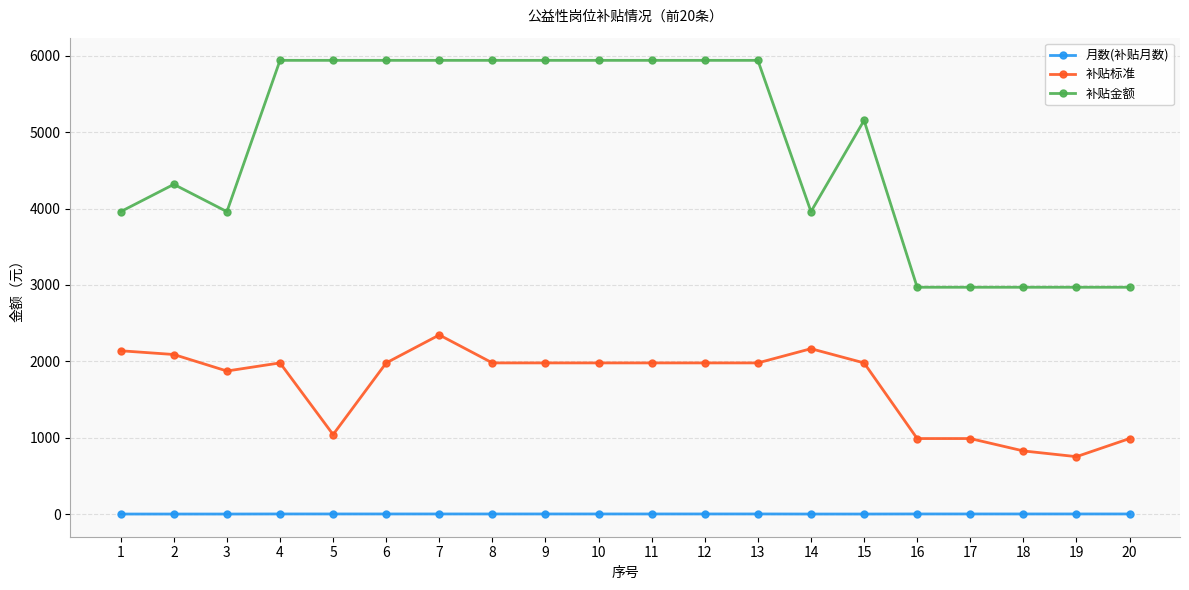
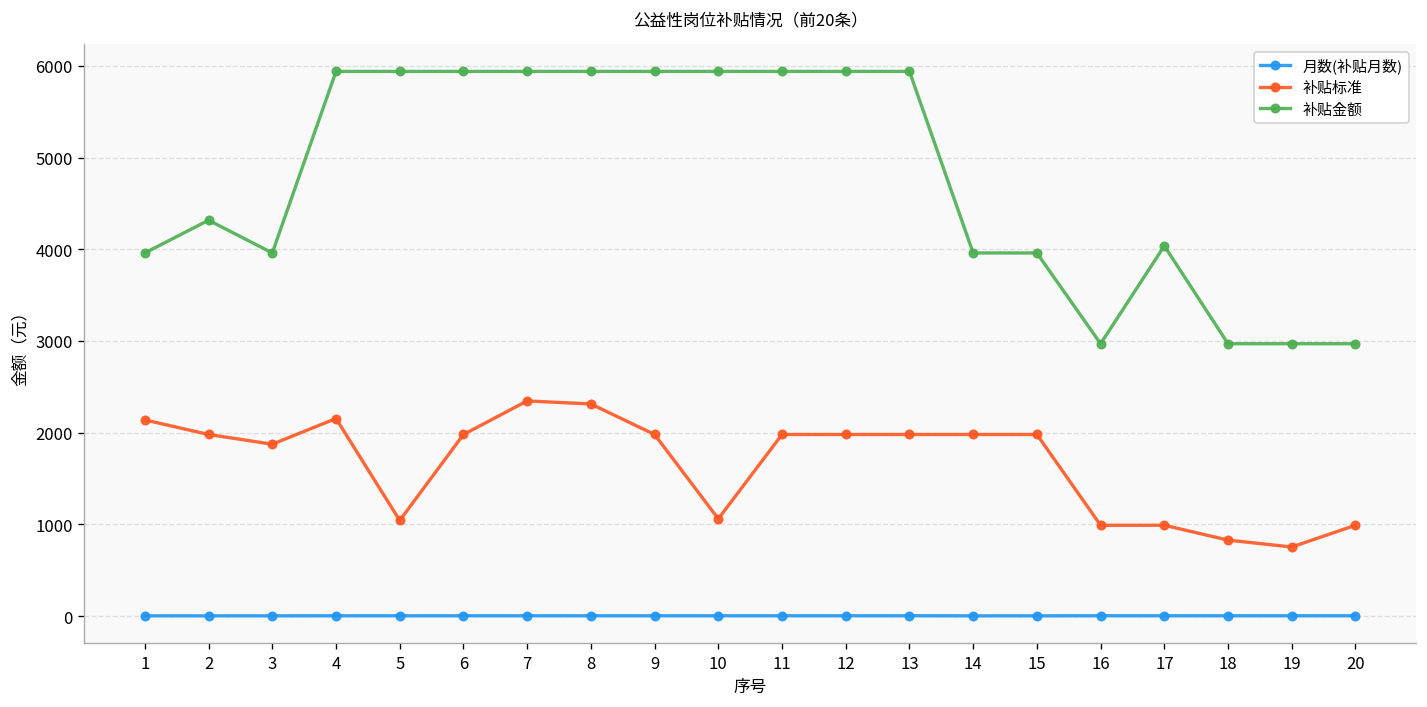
  {
    "月数(补贴月数)": {
      "1": 0,
      "2": 0,
      "3": 0,
      "4": 0,
      "5": 0,
      "6": 0,
      "7": 0,
      "8": 0,
      "9": 0,
      "10": 0,
      "11": 0,
      "12": 0,
      "13": 0,
      "14": 0,
      "15": 0,
      "16": 0,
      "17": 0,
      "18": 0,
      "19": 0,
      "20": 0
    },
    "补贴标准": {
      "1": 2100,
-     "2": 2100,
+     "2": 2000,
      "3": 1900,
-     "4": 2000,
+     "4": 2200,
      "5": 1000,
      "6": 2000,
      "7": 2300,
-     "8": 2000,
+     "8": 2300,
      "9": 2000,
-     "10": 2000,
+     "10": 1100,
      "11": 2000,
      "12": 2000,
      "13": 2000,
-     "14": 2200,
+     "14": 2000,
      "15": 2000,
      "16": 1000,
      "17": 1000,
      "18": 800,
      "19": 800,
      "20": 1000
    },
    "补贴金额": {
      "1": 4000,
      "2": 4300,
      "3": 4000,
      "4": 5900,
      "5": 5900,
      "6": 5900,
      "7": 5900,
      "8": 5900,
      "9": 5900,
      "10": 5900,
      "11": 5900,
      "12": 5900,
      "13": 5900,
      "14": 4000,
-     "15": 5200,
+     "15": 4000,
      "16": 3000,
-     "17": 3000,
+     "17": 4000,
      "18": 3000,
      "19": 3000,
      "20": 3000
    }
  }
